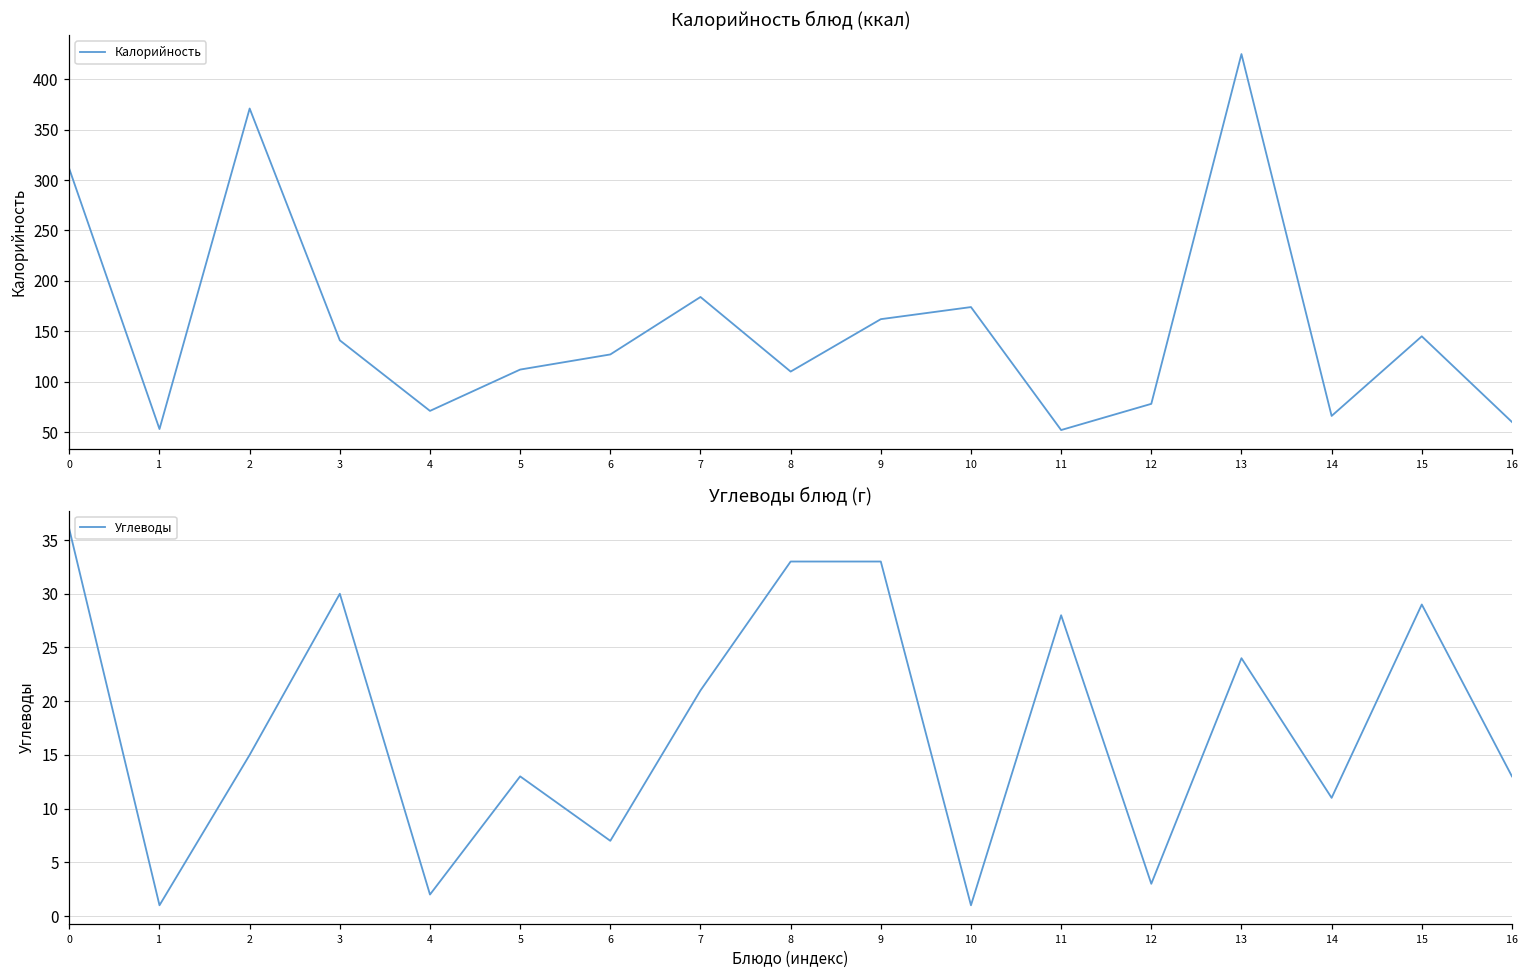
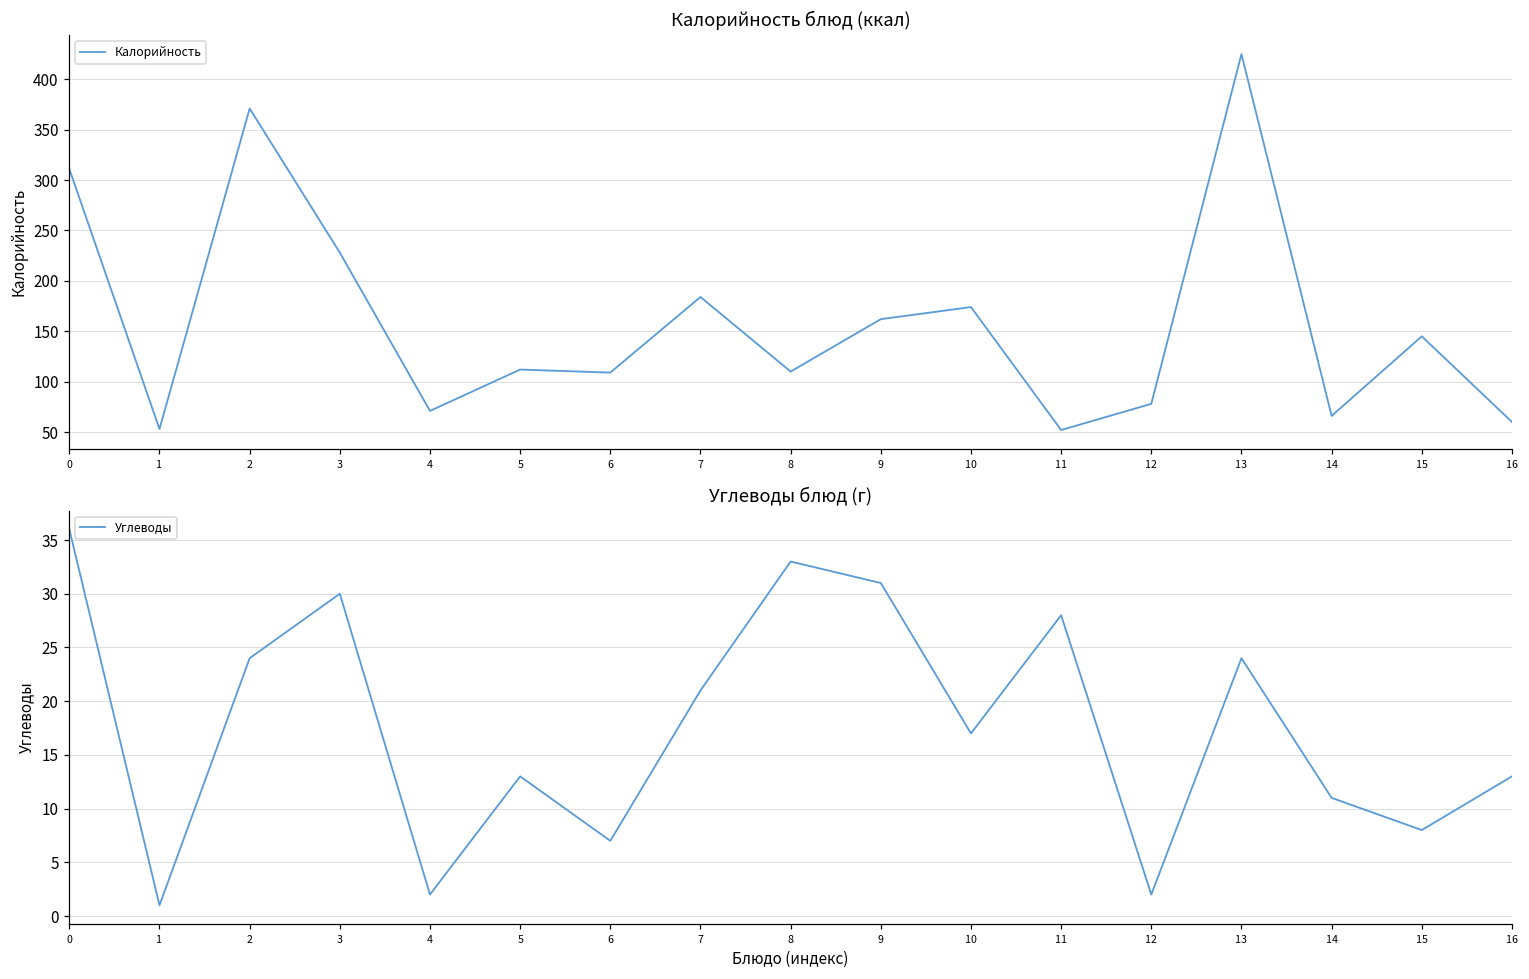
  {
    "Калорийность блюд (ккал)": {
      "0": 310,
      "1": 50,
      "2": 370,
-     "3": 140,
+     "3": 230,
      "4": 70,
      "5": 110,
-     "6": 130,
+     "6": 110,
      "7": 180,
      "8": 110,
      "9": 160,
      "10": 170,
      "11": 50,
      "12": 80,
      "13": 430,
      "14": 70,
      "15": 150,
      "16": 60
    },
    "Углеводы блюд (г)": {
      "0": 36,
      "1": 1,
-     "2": 15,
+     "2": 24,
      "3": 30,
      "4": 2,
      "5": 13,
      "6": 7,
      "7": 21,
      "8": 33,
-     "9": 33,
-     "10": 1,
+     "9": 31,
+     "10": 17,
      "11": 28,
-     "12": 3,
+     "12": 2,
      "13": 24,
      "14": 11,
-     "15": 29,
+     "15": 8,
      "16": 13
    }
  }
